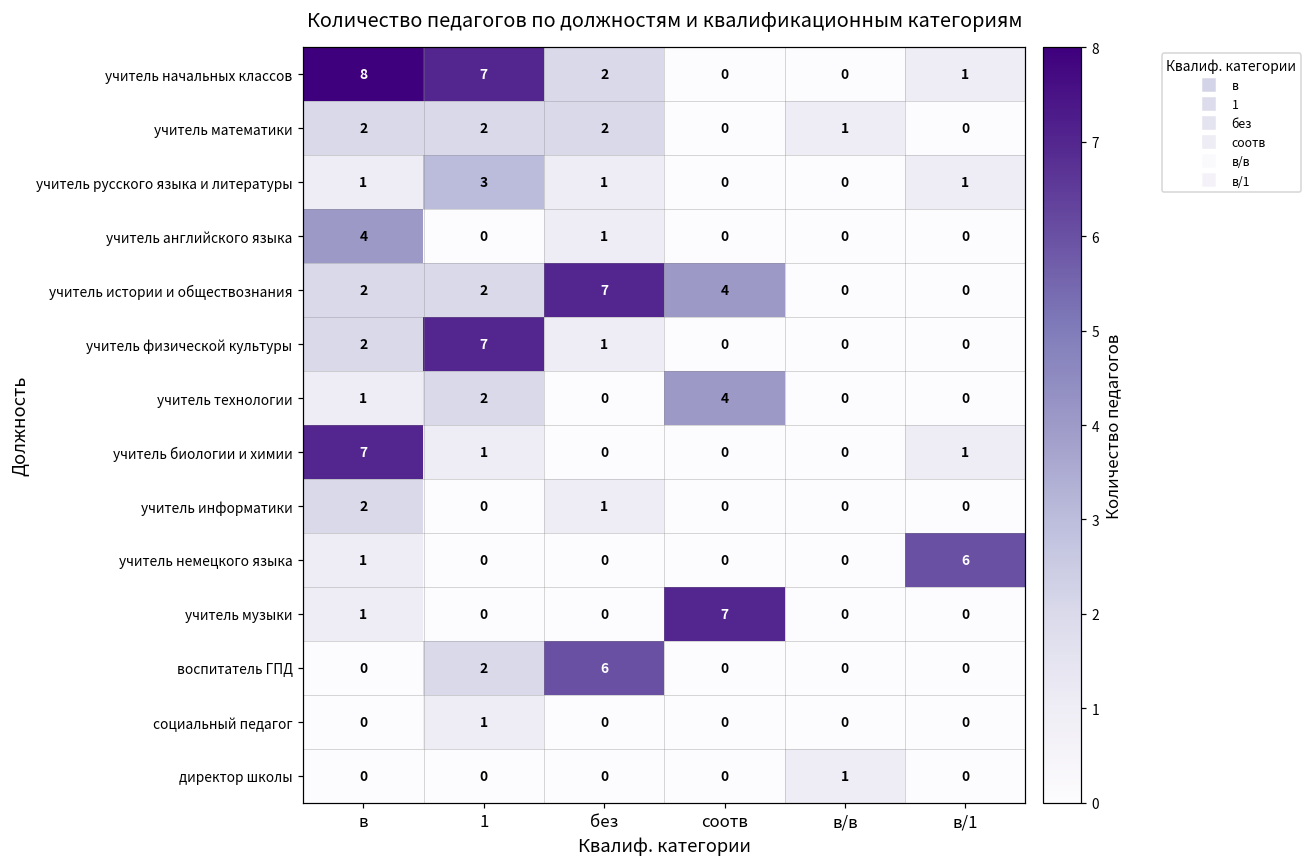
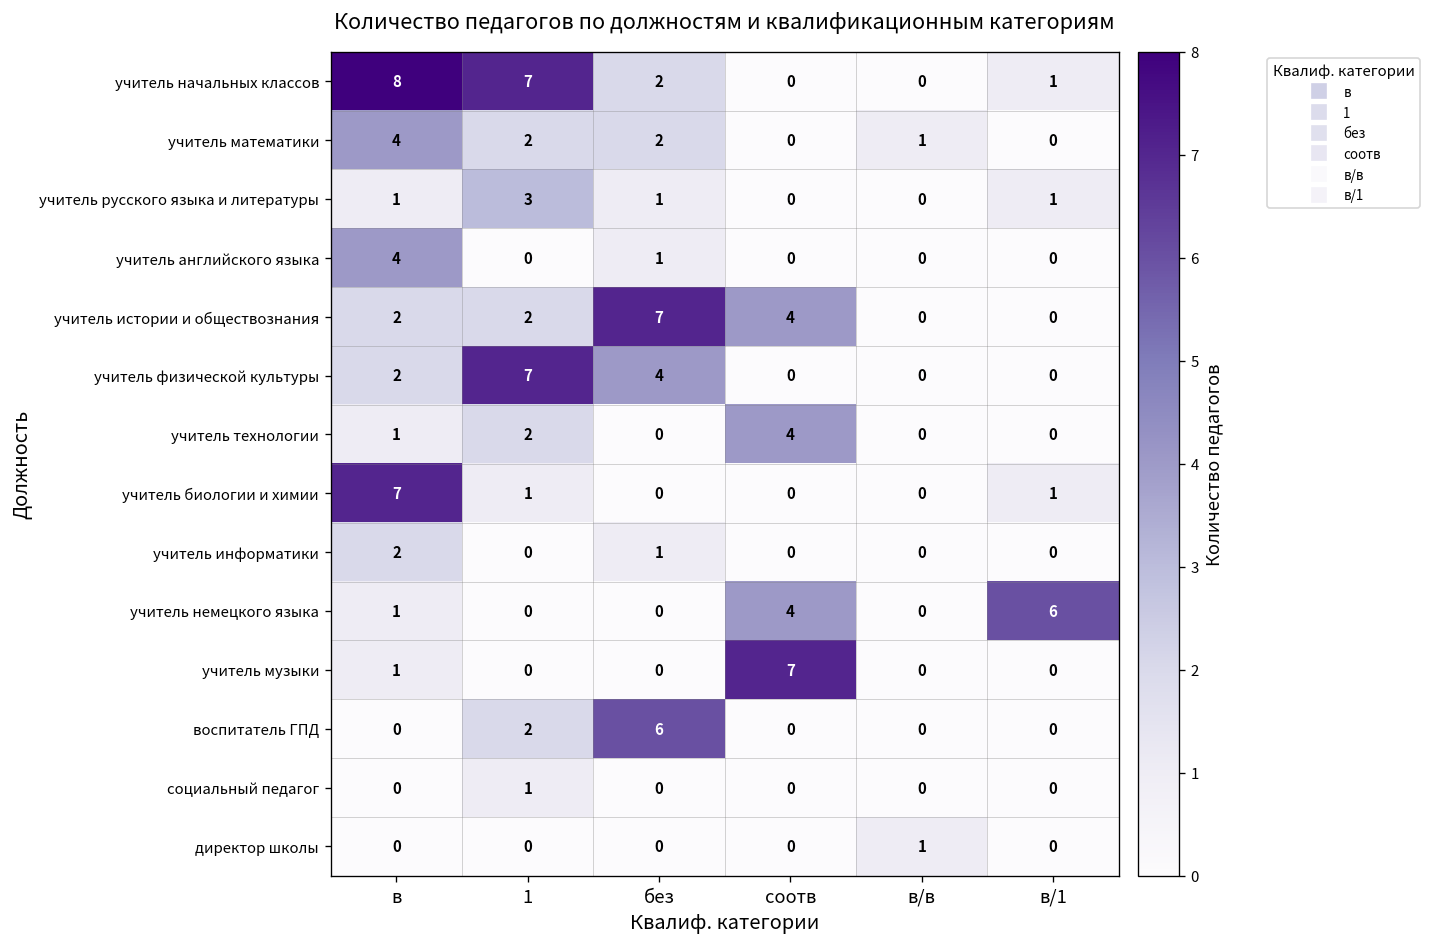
  {
    "учитель начальных классов": {
      "в": 8,
      "1": 7,
      "без": 2,
      "соотв": 0,
      "в/в": 0,
      "в/1": 1
    },
    "учитель математики": {
-     "в": 2,
+     "в": 4,
      "1": 2,
      "без": 2,
      "соотв": 0,
      "в/в": 1,
      "в/1": 0
    },
    "учитель русского языка и литературы": {
      "в": 1,
      "1": 3,
      "без": 1,
      "соотв": 0,
      "в/в": 0,
      "в/1": 1
    },
    "учитель английского языка": {
      "в": 4,
      "1": 0,
      "без": 1,
      "соотв": 0,
      "в/в": 0,
      "в/1": 0
    },
    "учитель истории и обществознания": {
      "в": 2,
      "1": 2,
      "без": 7,
      "соотв": 4,
      "в/в": 0,
      "в/1": 0
    },
    "учитель физической культуры": {
      "в": 2,
      "1": 7,
-     "без": 1,
+     "без": 4,
      "соотв": 0,
      "в/в": 0,
      "в/1": 0
    },
    "учитель технологии": {
      "в": 1,
      "1": 2,
      "без": 0,
      "соотв": 4,
      "в/в": 0,
      "в/1": 0
    },
    "учитель биологии и химии": {
      "в": 7,
      "1": 1,
      "без": 0,
      "соотв": 0,
      "в/в": 0,
      "в/1": 1
    },
    "учитель информатики": {
      "в": 2,
      "1": 0,
      "без": 1,
      "соотв": 0,
      "в/в": 0,
      "в/1": 0
    },
    "учитель немецкого языка": {
      "в": 1,
      "1": 0,
      "без": 0,
-     "соотв": 0,
+     "соотв": 4,
      "в/в": 0,
      "в/1": 6
    },
    "учитель музыки": {
      "в": 1,
      "1": 0,
      "без": 0,
      "соотв": 7,
      "в/в": 0,
      "в/1": 0
    },
    "воспитатель ГПД": {
      "в": 0,
      "1": 2,
      "без": 6,
      "соотв": 0,
      "в/в": 0,
      "в/1": 0
    },
    "социальный педагог": {
      "в": 0,
      "1": 1,
      "без": 0,
      "соотв": 0,
      "в/в": 0,
      "в/1": 0
    },
    "директор школы": {
      "в": 0,
      "1": 0,
      "без": 0,
      "соотв": 0,
      "в/в": 1,
      "в/1": 0
    }
  }
